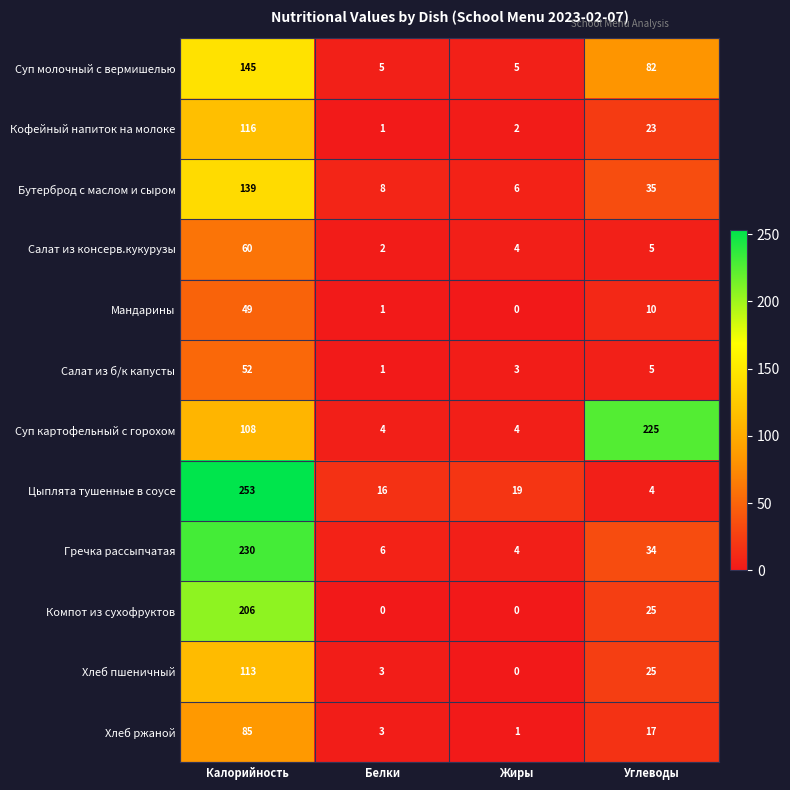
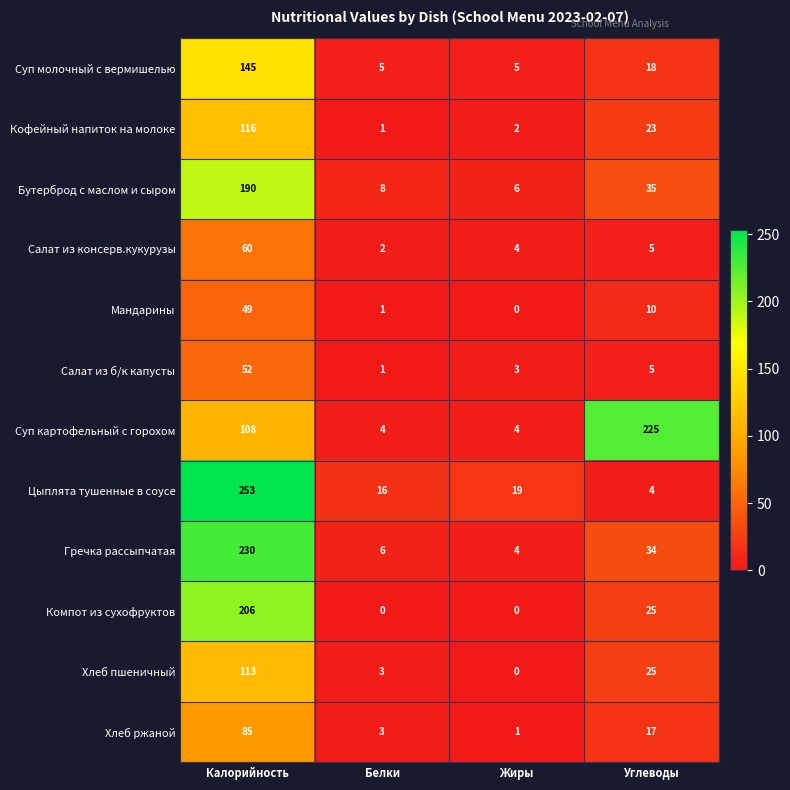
  {
    "Суп молочный с вермишелью": {
      "Калорийность": 145,
      "Белки": 5,
      "Жиры": 5,
-     "Углеводы": 82
+     "Углеводы": 18
    },
    "Кофейный напиток на молоке": {
      "Калорийность": 116,
      "Белки": 1,
      "Жиры": 2,
      "Углеводы": 23
    },
    "Бутерброд с маслом и сыром": {
-     "Калорийность": 139,
+     "Калорийность": 190,
      "Белки": 8,
      "Жиры": 6,
      "Углеводы": 35
    },
    "Салат из консерв.кукурузы": {
      "Калорийность": 60,
      "Белки": 2,
      "Жиры": 4,
      "Углеводы": 5
    },
    "Мандарины": {
      "Калорийность": 49,
      "Белки": 1,
      "Жиры": 0,
      "Углеводы": 10
    },
    "Салат из б/к капусты": {
      "Калорийность": 52,
      "Белки": 1,
      "Жиры": 3,
      "Углеводы": 5
    },
    "Суп картофельный с горохом": {
      "Калорийность": 108,
      "Белки": 4,
      "Жиры": 4,
      "Углеводы": 225
    },
    "Цыплята тушенные в соусе": {
      "Калорийность": 253,
      "Белки": 16,
      "Жиры": 19,
      "Углеводы": 4
    },
    "Гречка рассыпчатая": {
      "Калорийность": 230,
      "Белки": 6,
      "Жиры": 4,
      "Углеводы": 34
    },
    "Компот из сухофруктов": {
      "Калорийность": 206,
      "Белки": 0,
      "Жиры": 0,
      "Углеводы": 25
    },
    "Хлеб пшеничный": {
      "Калорийность": 113,
      "Белки": 3,
      "Жиры": 0,
      "Углеводы": 25
    },
    "Хлеб ржаной": {
      "Калорийность": 85,
      "Белки": 3,
      "Жиры": 1,
      "Углеводы": 17
    }
  }
